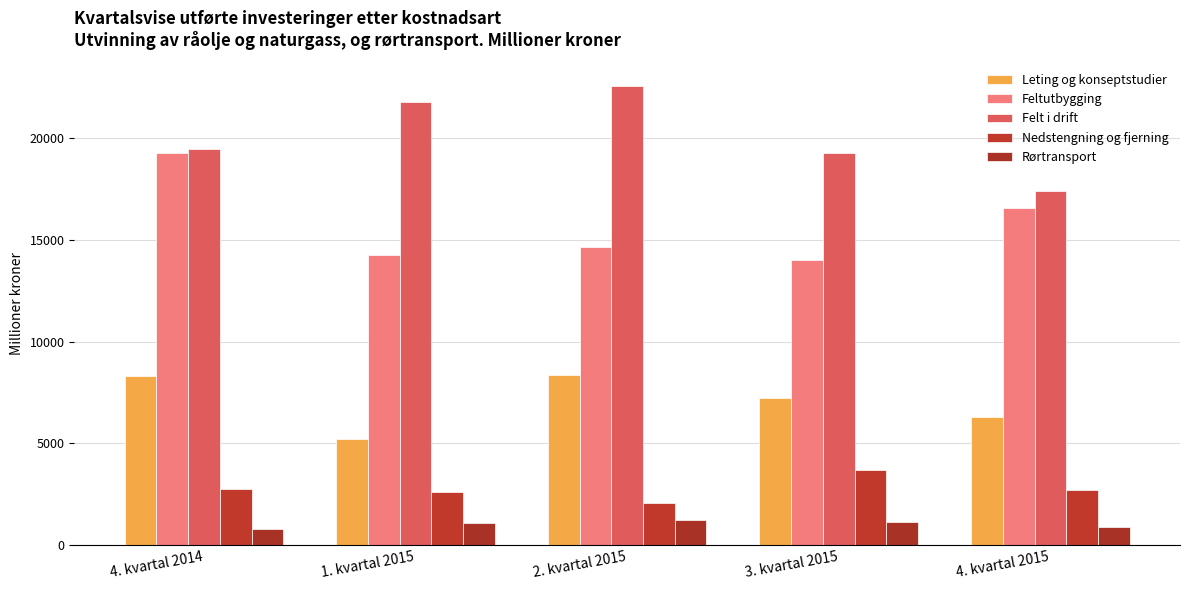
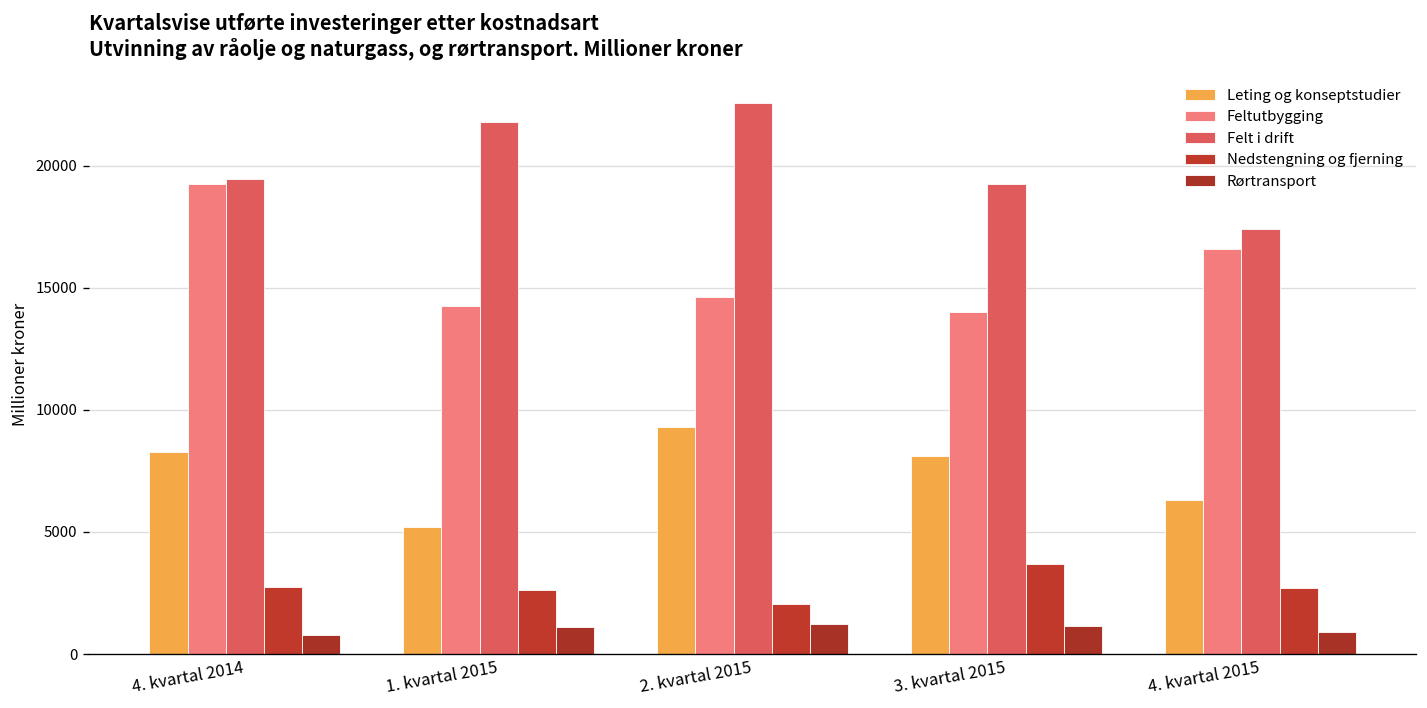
  {
    "Leting og konseptstudier": {
      "4. kvartal 2014": 8300,
      "1. kvartal 2015": 5200,
-     "2. kvartal 2015": 8400,
-     "3. kvartal 2015": 7200,
+     "2. kvartal 2015": 9300,
+     "3. kvartal 2015": 8100,
      "4. kvartal 2015": 6300
    }
  }
